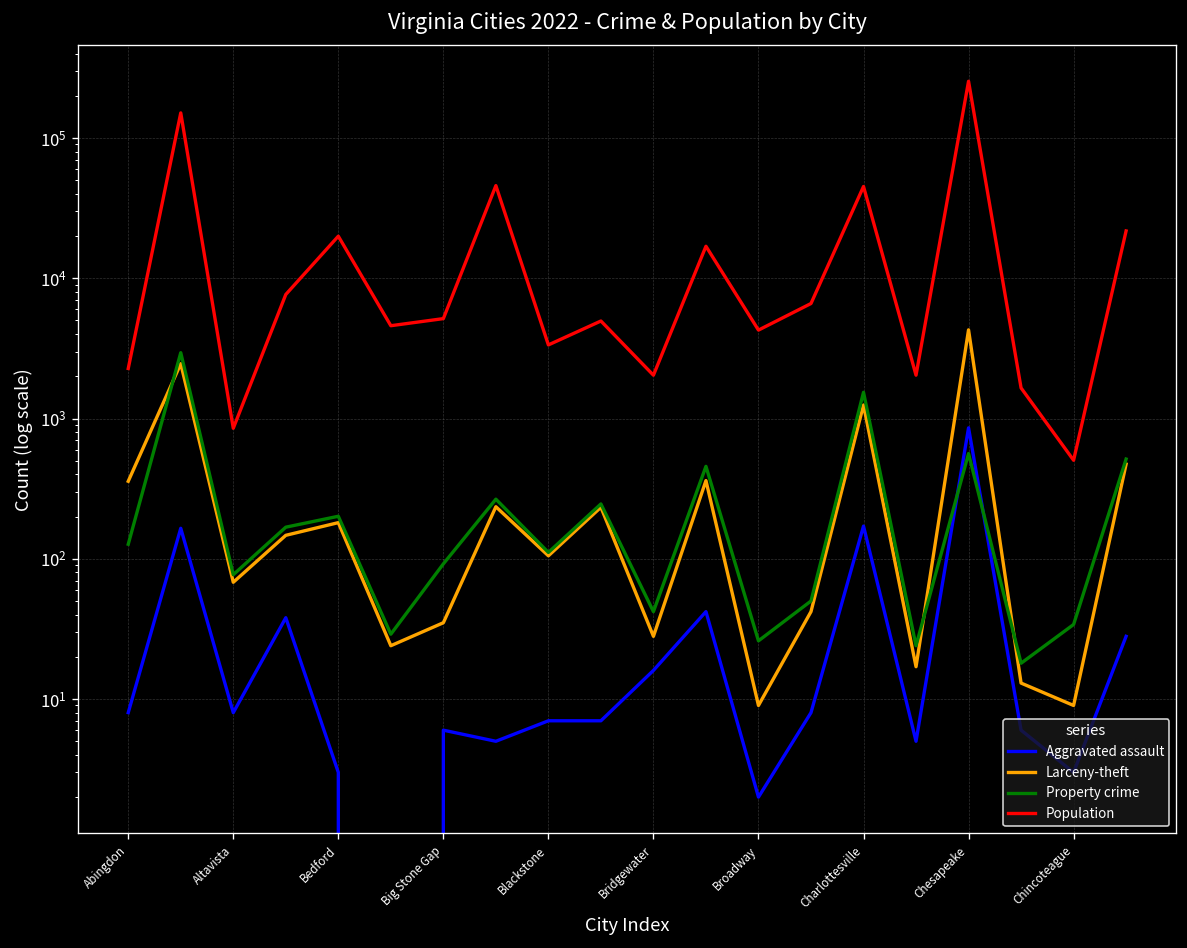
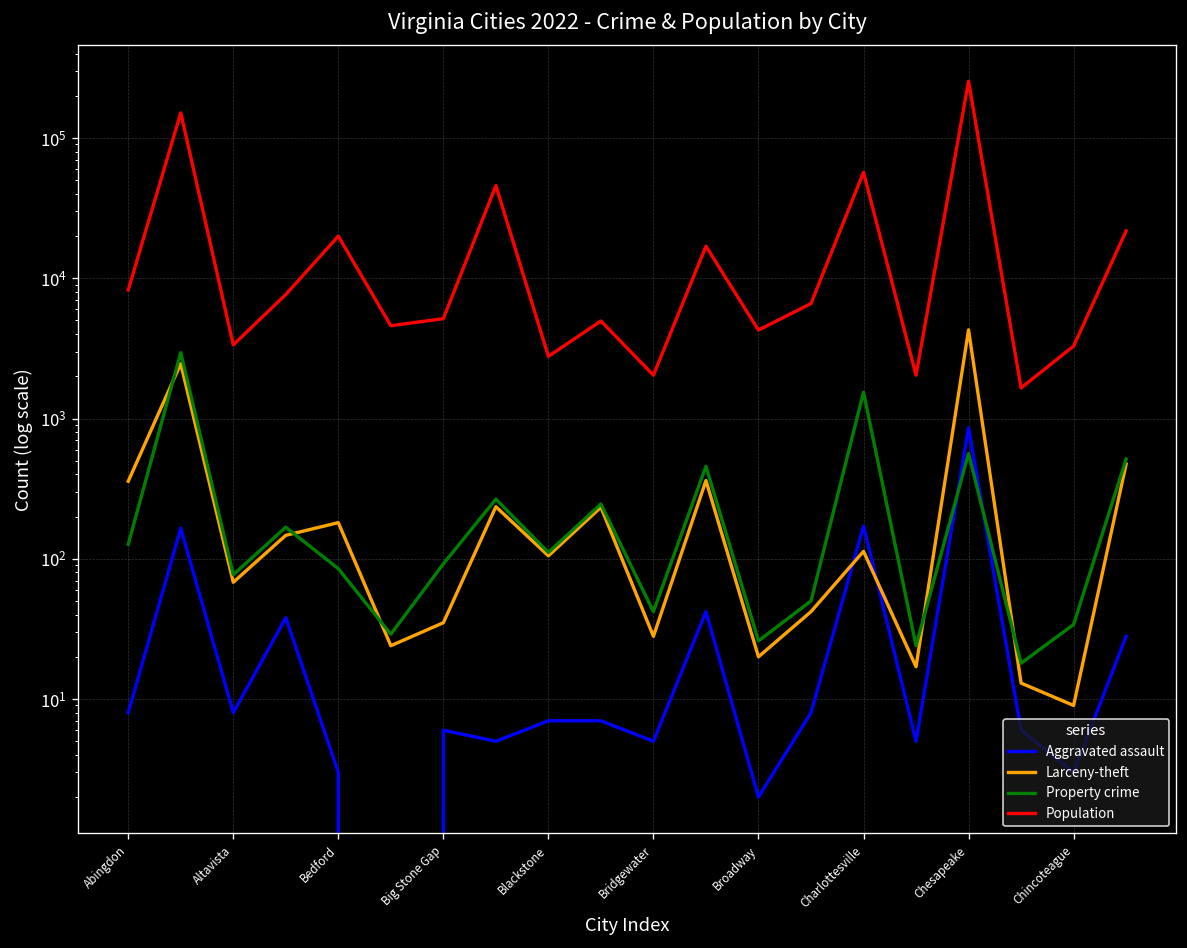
  {
    "Aggravated assault": {
      "Abingdon": 8,
      "Altavista": 8,
      "Bedford": 3,
      "Big Stone Gap": 6,
      "Blackstone": 7,
-     "Bridgewater": 16,
+     "Bridgewater": 5,
      "Broadway": 2,
      "Charlottesville": 170,
      "Chesapeake": 900
    },
    "Larceny-theft": {
      "Abingdon": 360,
      "Altavista": 70,
      "Bedford": 180,
      "Big Stone Gap": 35,
      "Blackstone": 110,
      "Bridgewater": 28,
-     "Broadway": 9,
-     "Charlottesville": 1200,
+     "Broadway": 20,
+     "Charlottesville": 110,
      "Chesapeake": 4300,
      "Chincoteague": 9
    },
    "Property crime": {
      "Abingdon": 130,
      "Altavista": 80,
-     "Bedford": 200,
+     "Bedford": 90,
      "Big Stone Gap": 90,
      "Blackstone": 110,
      "Bridgewater": 42,
      "Broadway": 26,
      "Charlottesville": 1500,
      "Chesapeake": 600,
      "Chincoteague": 34
    },
    "Population": {
-     "Abingdon": 2300,
-     "Altavista": 900,
+     "Abingdon": 8000,
+     "Altavista": 3300,
      "Bedford": 20000,
      "Big Stone Gap": 5000,
-     "Blackstone": 3300,
+     "Blackstone": 2800,
      "Bridgewater": 2000,
      "Broadway": 4300,
-     "Charlottesville": 45000,
+     "Charlottesville": 60000,
      "Chesapeake": 250000,
-     "Chincoteague": 500
+     "Chincoteague": 3300
    }
  }
